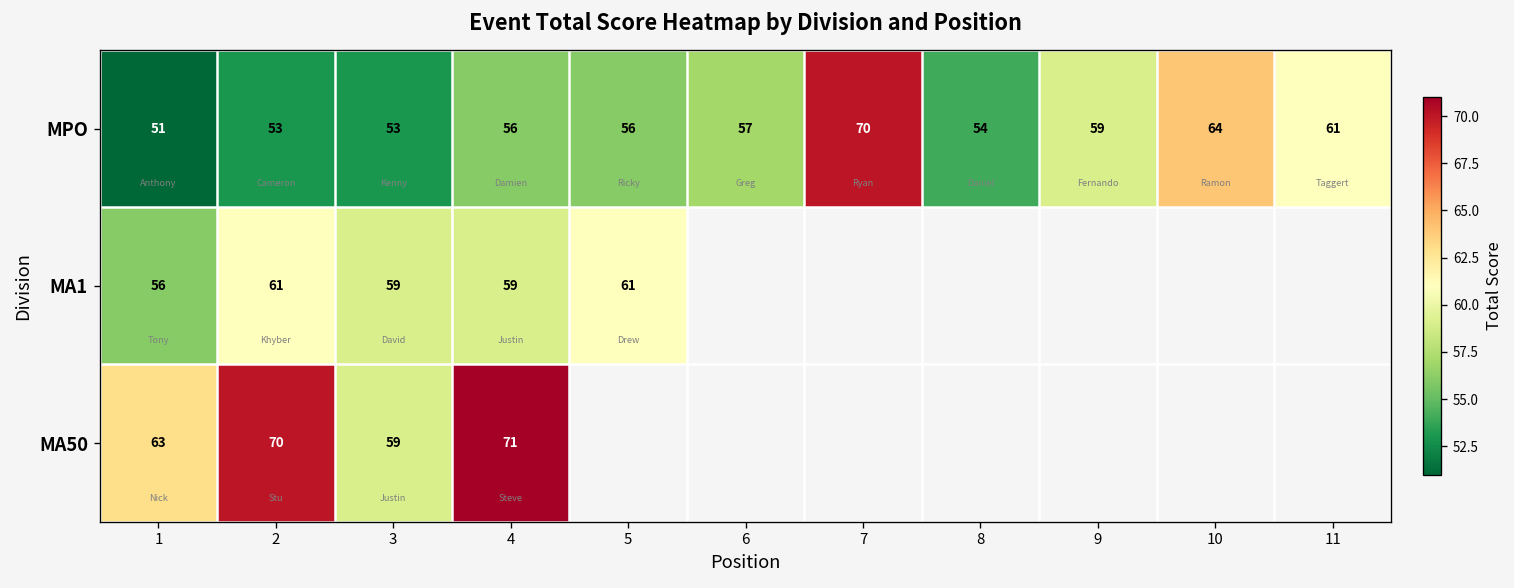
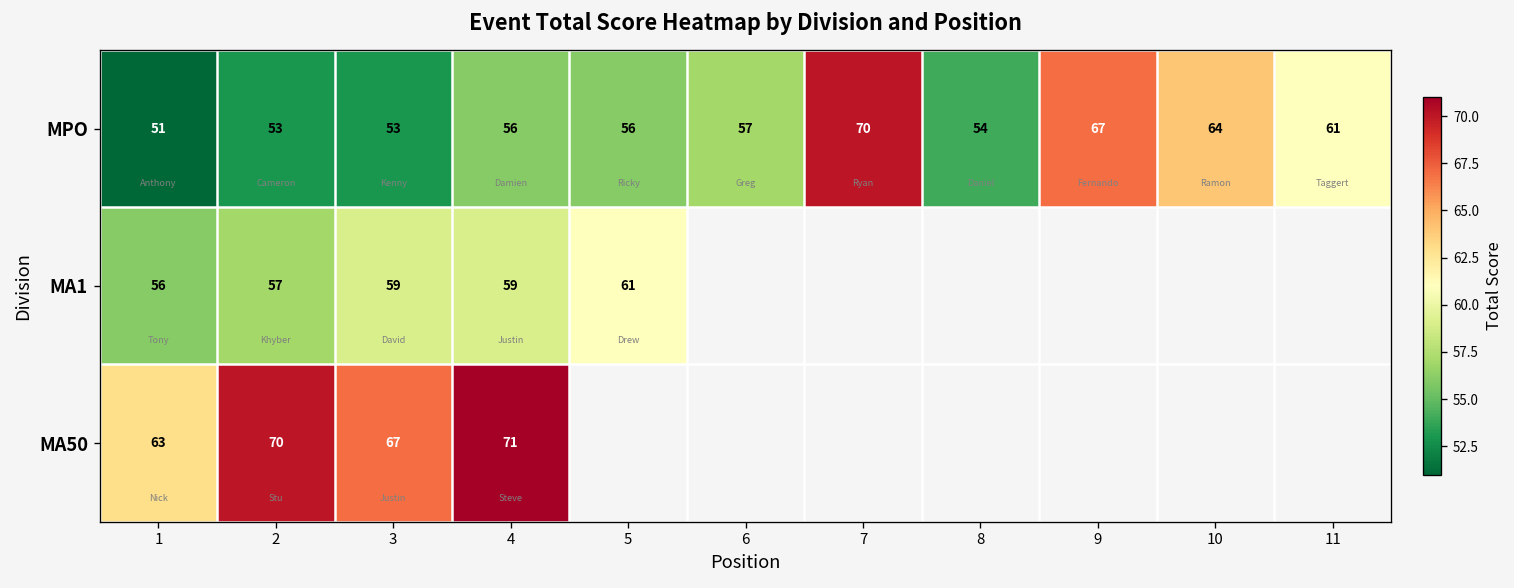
  {
    "MPO": {
-     "9": 59
+     "9": 67
    },
    "MA1": {
-     "2": 61
+     "2": 57
    },
    "MA50": {
-     "3": 59
+     "3": 67
    }
  }
